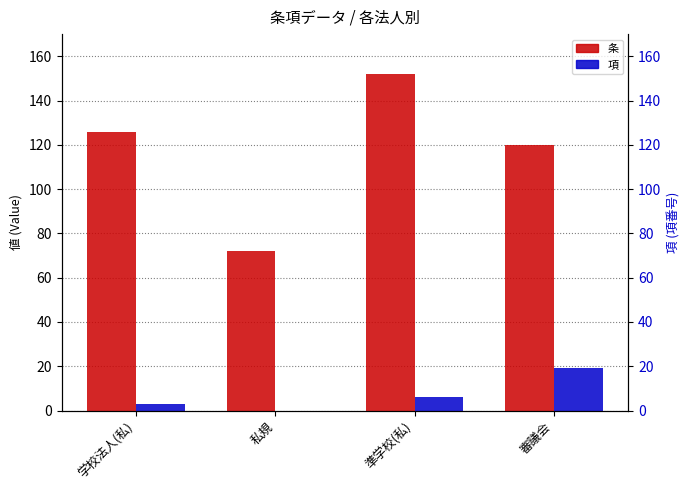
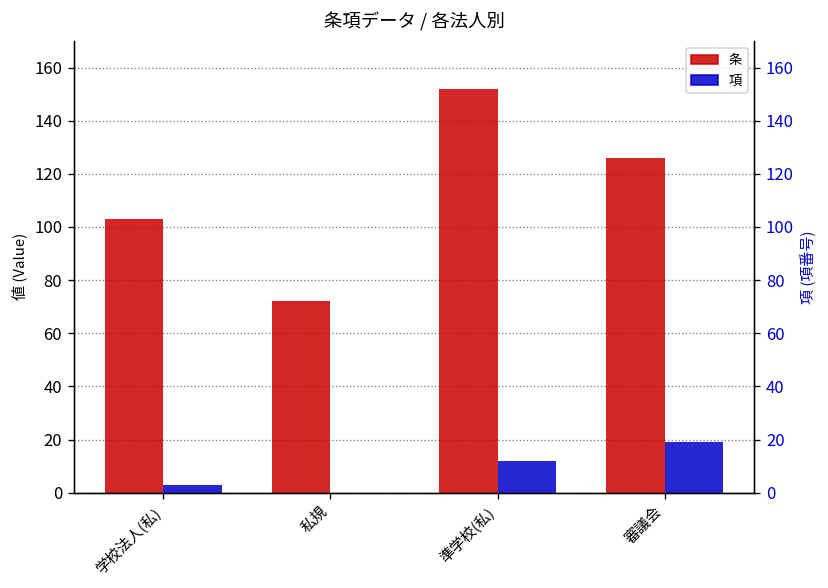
  {
    "条": {
-     "学校法人(私)": 126,
+     "学校法人(私)": 103,
      "私規": 72,
      "準学校(私)": 152,
-     "審議会": 120
+     "審議会": 126
    },
    "項": {
      "学校法人(私)": 3,
      "私規": 0,
-     "準学校(私)": 6,
+     "準学校(私)": 12,
      "審議会": 19
    }
  }
